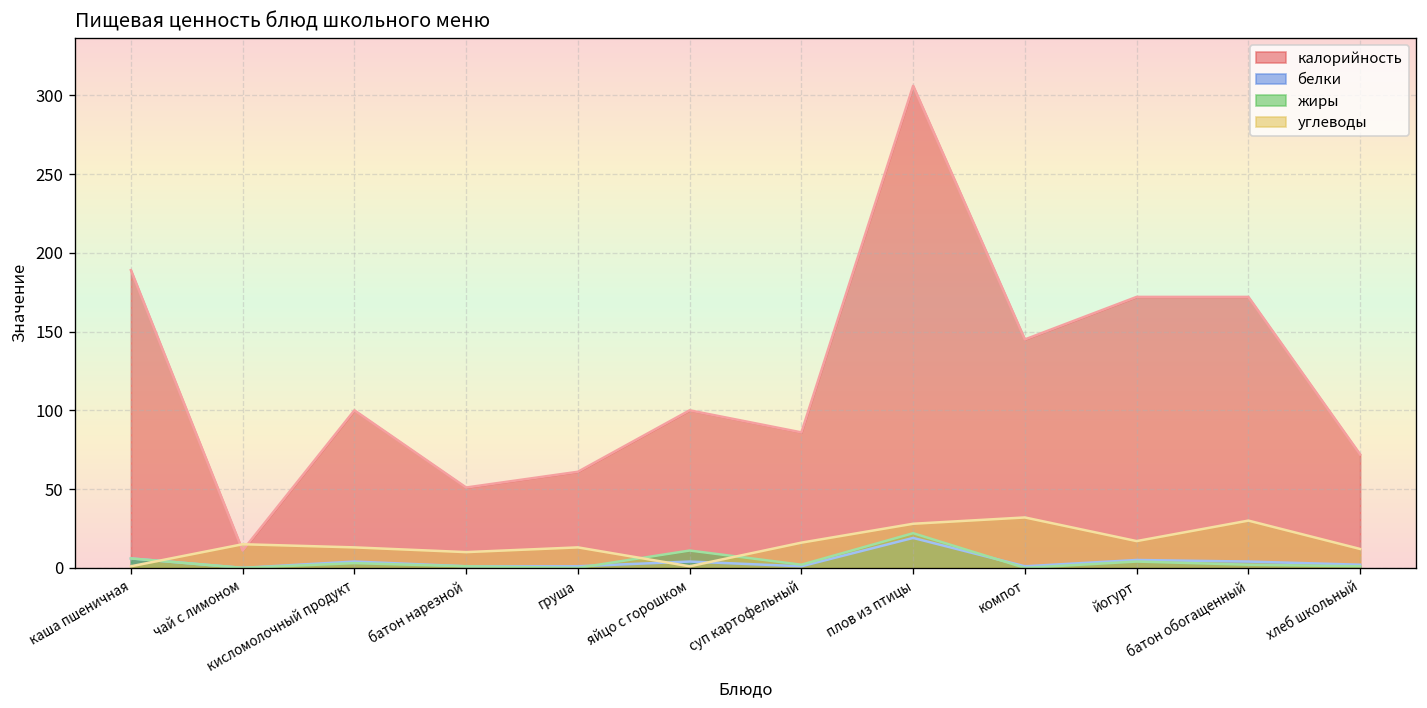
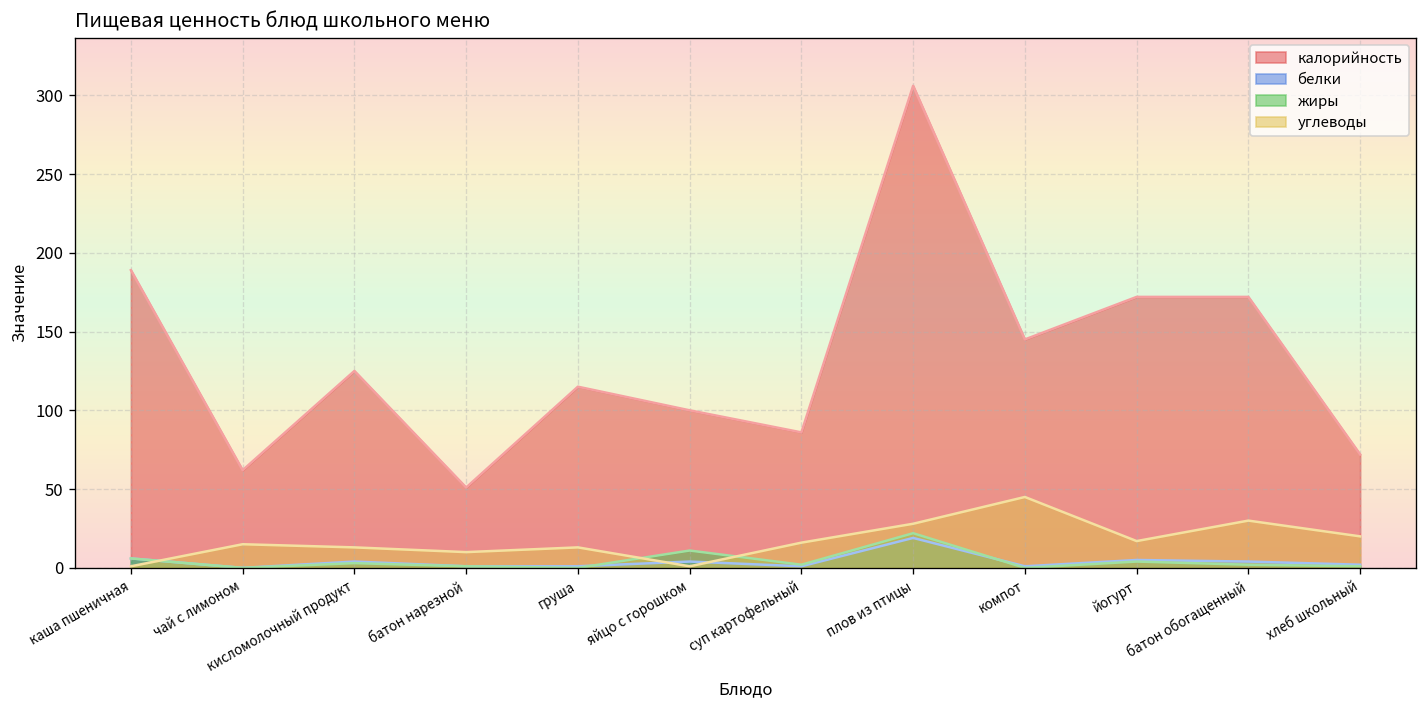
  {
    "калорийность": {
      "каша пшеничная": 189,
-     "чай с лимоном": 11,
-     "кисломолочный продукт": 100,
+     "чай с лимоном": 62,
+     "кисломолочный продукт": 125,
      "батон нарезной": 51,
-     "груша": 61,
+     "груша": 115,
      "яйцо с горошком": 100,
      "суп картофельный": 86,
      "плов из птицы": 306,
      "компот": 145,
      "йогурт": 172,
      "батон обогащенный": 172,
      "хлеб школьный": 72
    },
    "белки": {
      "яйцо с горошком": 4,
      "плов из птицы": 19,
      "батон обогащенный": 4
    },
    "жиры": {
      "яйцо с горошком": 11,
      "плов из птицы": 22,
      "батон обогащенный": 2
    },
    "углеводы": {
      "каша пшеничная": 1,
      "чай с лимоном": 15,
      "кисломолочный продукт": 13,
      "батон нарезной": 10,
      "груша": 13,
      "яйцо с горошком": 1,
      "суп картофельный": 16,
      "плов из птицы": 28,
-     "компот": 32,
+     "компот": 45,
      "йогурт": 17,
      "батон обогащенный": 30,
-     "хлеб школьный": 12
+     "хлеб школьный": 20
    }
  }
